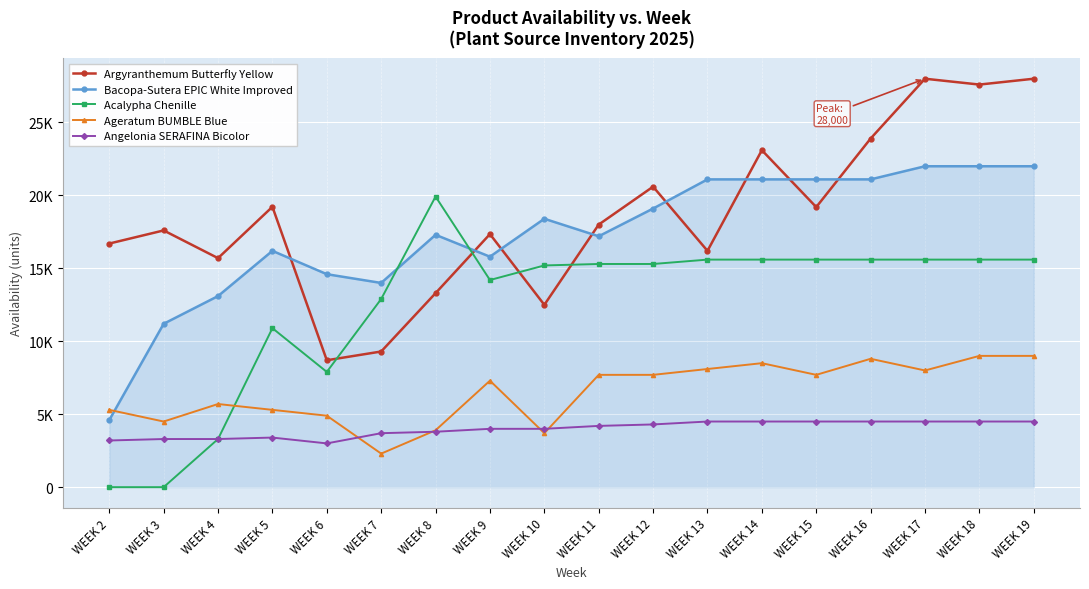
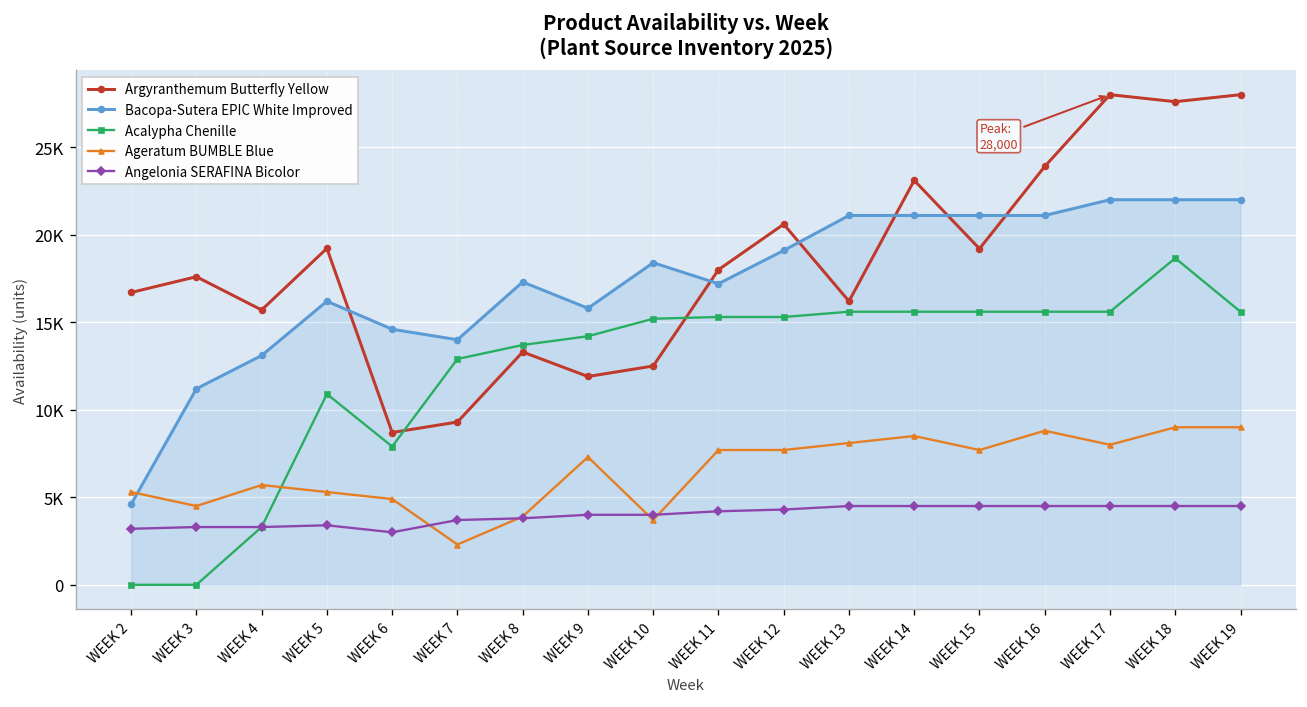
  {
    "Argyranthemum Butterfly Yellow": {
      "WEEK 2": 16700,
      "WEEK 3": 17600,
      "WEEK 4": 15700,
      "WEEK 5": 19200,
      "WEEK 6": 8700,
      "WEEK 7": 9300,
      "WEEK 8": 13300,
-     "WEEK 9": 17300,
+     "WEEK 9": 11900,
      "WEEK 10": 12500,
      "WEEK 11": 18000,
      "WEEK 12": 20600,
      "WEEK 13": 16200,
      "WEEK 14": 23100,
      "WEEK 15": 19200,
      "WEEK 16": 23900,
      "WEEK 18": 27600,
      "WEEK 19": 28000
    },
    "Bacopa-Sutera EPIC White Improved": {
      "WEEK 2": 4600,
      "WEEK 3": 11200,
      "WEEK 4": 13100,
      "WEEK 5": 16200,
      "WEEK 6": 14600,
      "WEEK 7": 14000,
      "WEEK 8": 17300,
      "WEEK 9": 15800,
      "WEEK 10": 18400,
      "WEEK 11": 17200,
      "WEEK 12": 19100,
      "WEEK 13": 21100,
      "WEEK 14": 21100,
      "WEEK 15": 21100,
      "WEEK 16": 21100,
      "WEEK 17": 22000,
      "WEEK 18": 22000,
      "WEEK 19": 22000
    },
    "Acalypha Chenille": {
      "WEEK 2": 0,
      "WEEK 3": 0,
      "WEEK 5": 10900,
      "WEEK 6": 7900,
      "WEEK 7": 12900,
-     "WEEK 8": 19900,
+     "WEEK 8": 13700,
      "WEEK 9": 14200,
      "WEEK 10": 15200,
      "WEEK 11": 15300,
      "WEEK 12": 15300,
      "WEEK 13": 15600,
      "WEEK 14": 15600,
      "WEEK 15": 15600,
      "WEEK 16": 15600,
      "WEEK 17": 15600,
-     "WEEK 18": 15600,
+     "WEEK 18": 18700,
      "WEEK 19": 15600
    },
    "Ageratum BUMBLE Blue": {
      "WEEK 2": 5300,
      "WEEK 3": 4500,
      "WEEK 4": 5700,
      "WEEK 5": 5300,
      "WEEK 6": 4900,
      "WEEK 7": 2300,
      "WEEK 9": 7300,
      "WEEK 10": 3700,
      "WEEK 11": 7700,
      "WEEK 12": 7700,
      "WEEK 13": 8100,
      "WEEK 14": 8500,
      "WEEK 15": 7700,
      "WEEK 16": 8800,
      "WEEK 17": 8000,
      "WEEK 18": 9000,
      "WEEK 19": 9000
    },
    "Angelonia SERAFINA Bicolor": {
      "WEEK 2": 3200,
      "WEEK 3": 3300,
      "WEEK 5": 3400,
      "WEEK 6": 3000,
      "WEEK 7": 3700,
      "WEEK 9": 4000,
      "WEEK 10": 4000,
      "WEEK 11": 4200,
      "WEEK 12": 4300,
      "WEEK 13": 4500,
      "WEEK 14": 4500,
      "WEEK 15": 4500,
      "WEEK 16": 4500,
      "WEEK 17": 4500,
      "WEEK 18": 4500,
      "WEEK 19": 4500
    }
  }
